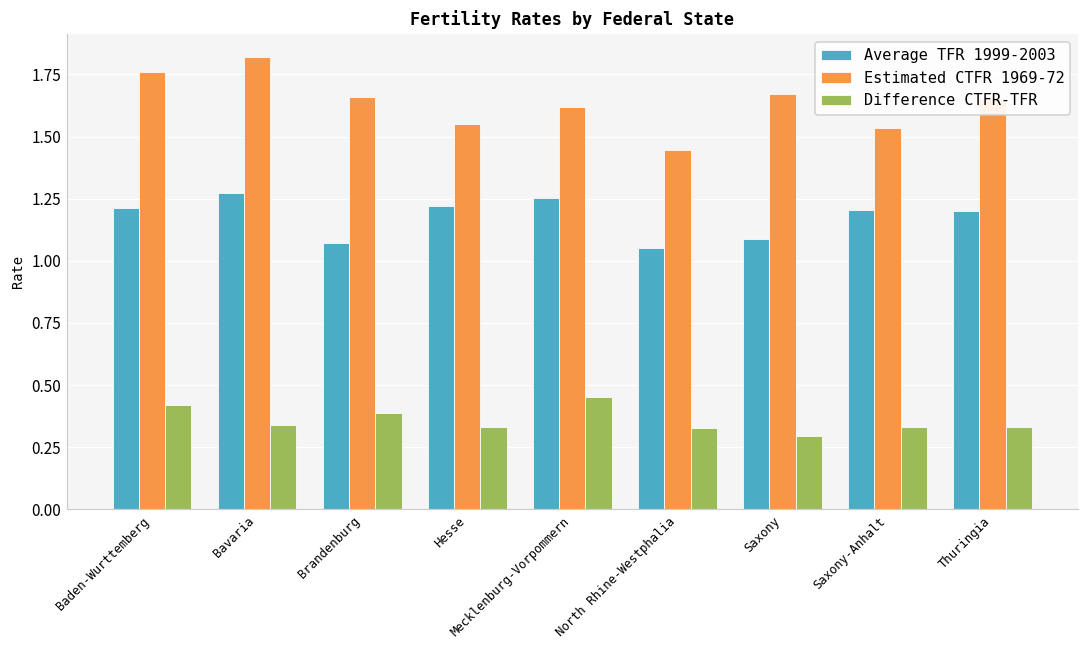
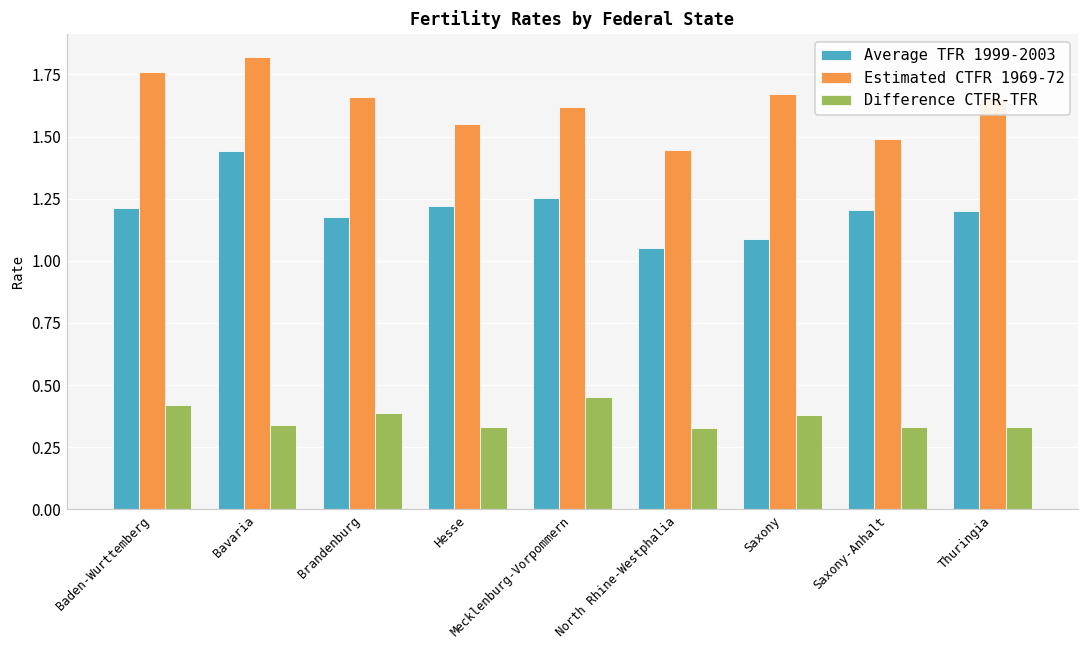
  {
    "Average TFR 1999-2003": {
      "Baden-Wurttemberg": 1.21,
-     "Bavaria": 1.27,
-     "Brandenburg": 1.07,
+     "Bavaria": 1.44,
+     "Brandenburg": 1.18,
      "Hesse": 1.22,
      "Mecklenburg-Vorpommern": 1.25,
      "North Rhine-Westphalia": 1.05,
      "Saxony": 1.09,
      "Saxony-Anhalt": 1.20,
      "Thuringia": 1.20
    },
    "Estimated CTFR 1969-72": {
      "Baden-Wurttemberg": 1.76,
      "Bavaria": 1.82,
      "Brandenburg": 1.66,
      "Hesse": 1.55,
      "Mecklenburg-Vorpommern": 1.62,
      "North Rhine-Westphalia": 1.45,
      "Saxony": 1.67,
-     "Saxony-Anhalt": 1.53
+     "Saxony-Anhalt": 1.49
    },
    "Difference CTFR-TFR": {
      "Baden-Wurttemberg": 0.42,
      "Bavaria": 0.34,
      "Brandenburg": 0.39,
      "Hesse": 0.33,
      "Mecklenburg-Vorpommern": 0.45,
      "North Rhine-Westphalia": 0.33,
-     "Saxony": 0.30,
+     "Saxony": 0.38,
      "Saxony-Anhalt": 0.33,
      "Thuringia": 0.33
    }
  }
